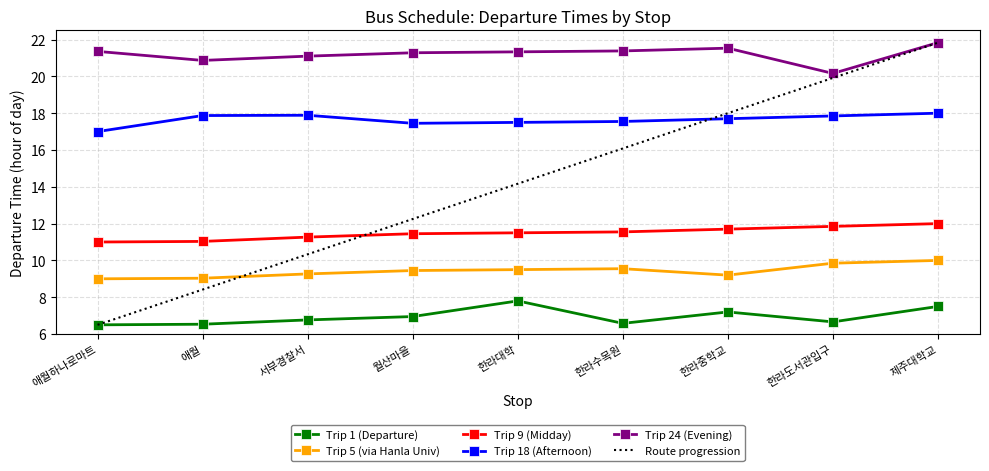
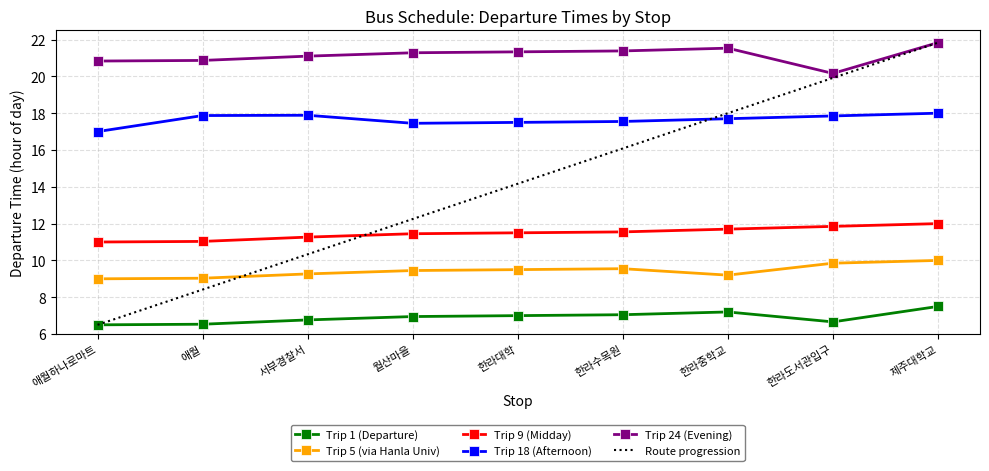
  {
    "Trip 1 (Departure)": {
      "애월": 6.5,
      "서부경찰서": 6.8,
      "월산마을": 7.0,
-     "한라대학": 7.8,
-     "한라수목원": 6.6,
+     "한라대학": 7.0,
+     "한라수목원": 7.1,
      "한라중학교": 7.2,
      "한라도서관입구": 6.7,
      "제주대학교": 7.5
    },
    "Trip 5 (via Hanla Univ)": {
      "애월하나로마트": 9.0,
      "애월": 9.0,
      "서부경찰서": 9.3,
      "월산마을": 9.5,
      "한라대학": 9.5,
      "한라수목원": 9.6,
      "한라중학교": 9.2,
      "한라도서관입구": 9.9,
      "제주대학교": 10.0
    },
    "Trip 9 (Midday)": {
      "애월하나로마트": 11.0,
      "애월": 11.0,
      "서부경찰서": 11.3,
      "월산마을": 11.5,
      "한라대학": 11.5,
      "한라수목원": 11.6,
      "한라중학교": 11.7,
      "한라도서관입구": 11.9,
      "제주대학교": 12.0
    },
    "Trip 18 (Afternoon)": {
      "애월하나로마트": 17.0,
      "애월": 17.9,
      "서부경찰서": 17.9,
      "월산마을": 17.5,
      "한라대학": 17.5,
      "한라수목원": 17.6,
      "한라중학교": 17.7,
      "한라도서관입구": 17.9,
      "제주대학교": 18.0
    },
    "Trip 24 (Evening)": {
-     "애월하나로마트": 21.4,
+     "애월하나로마트": 20.8,
      "애월": 20.9,
      "서부경찰서": 21.1,
      "월산마을": 21.3,
      "한라대학": 21.3,
      "한라수목원": 21.4,
      "한라중학교": 21.5,
      "한라도서관입구": 20.2
    },
    "Route progression": {
      "애월": 8.4,
      "서부경찰서": 10.3,
      "월산마을": 12.2,
      "한라대학": 14.2,
      "한라수목원": 16.1,
      "한라중학교": 18.0,
      "한라도서관입구": 19.9
    }
  }
